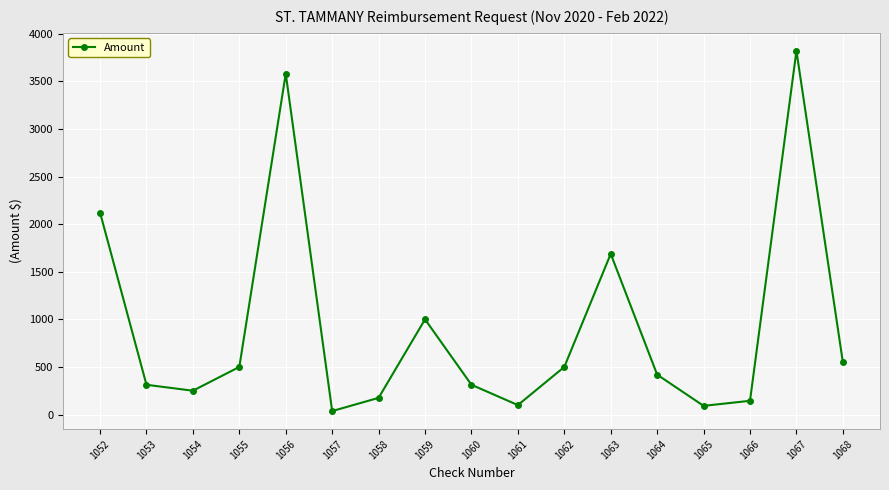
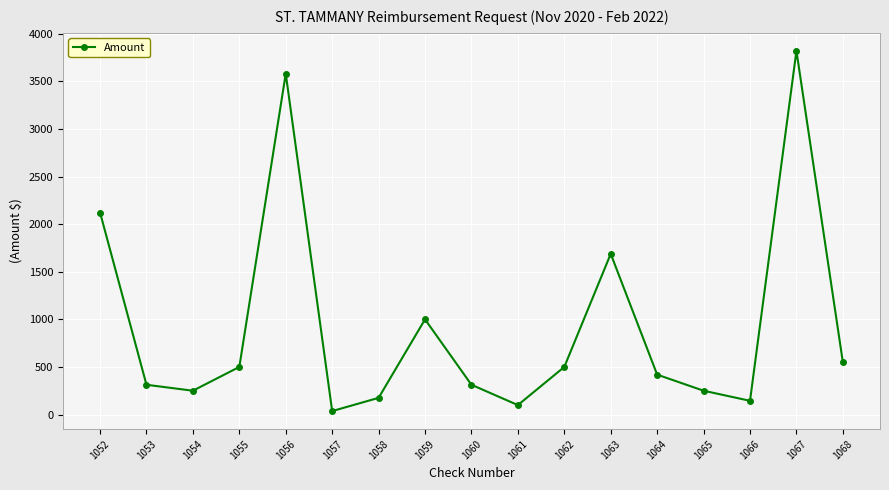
  {
    "1052": 2100,
    "1053": 300,
    "1054": 300,
    "1055": 500,
    "1056": 3600,
    "1057": 0,
    "1058": 200,
    "1059": 1000,
    "1060": 300,
    "1061": 100,
    "1062": 500,
    "1063": 1700,
    "1064": 400,
-   "1065": 100,
+   "1065": 300,
    "1066": 100,
    "1067": 3800,
    "1068": 600
  }
